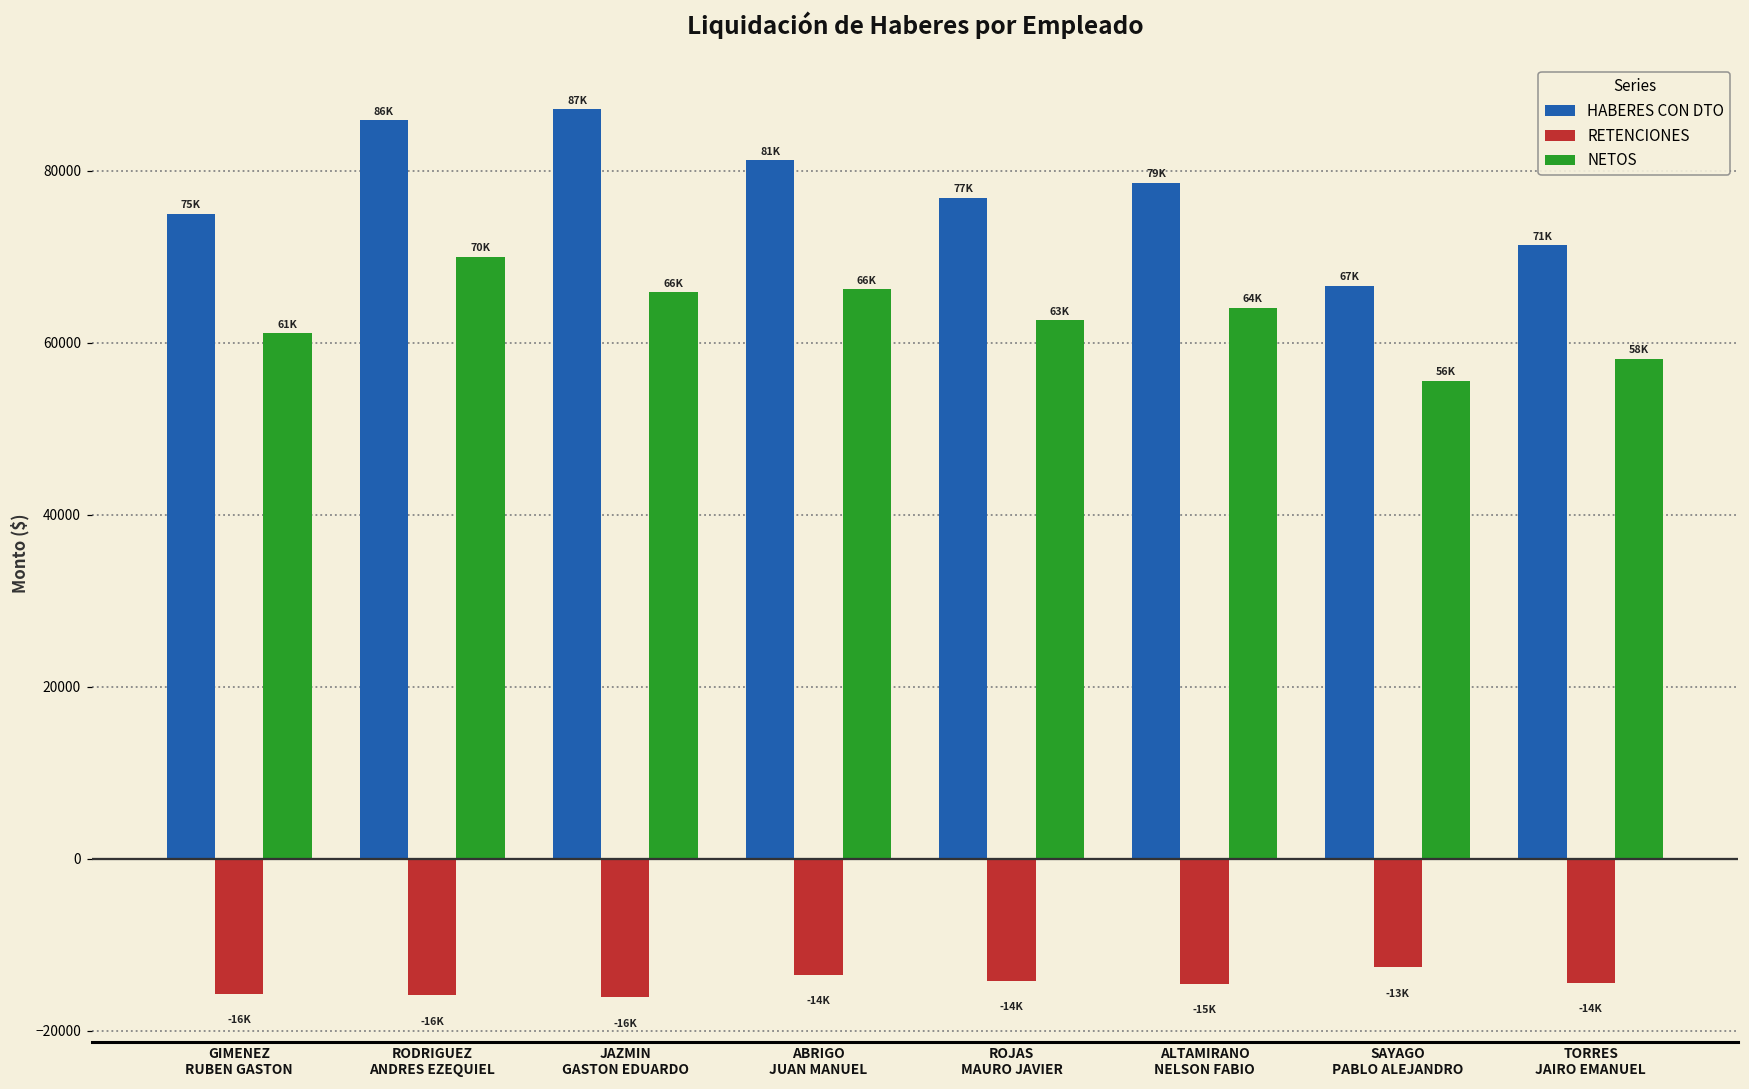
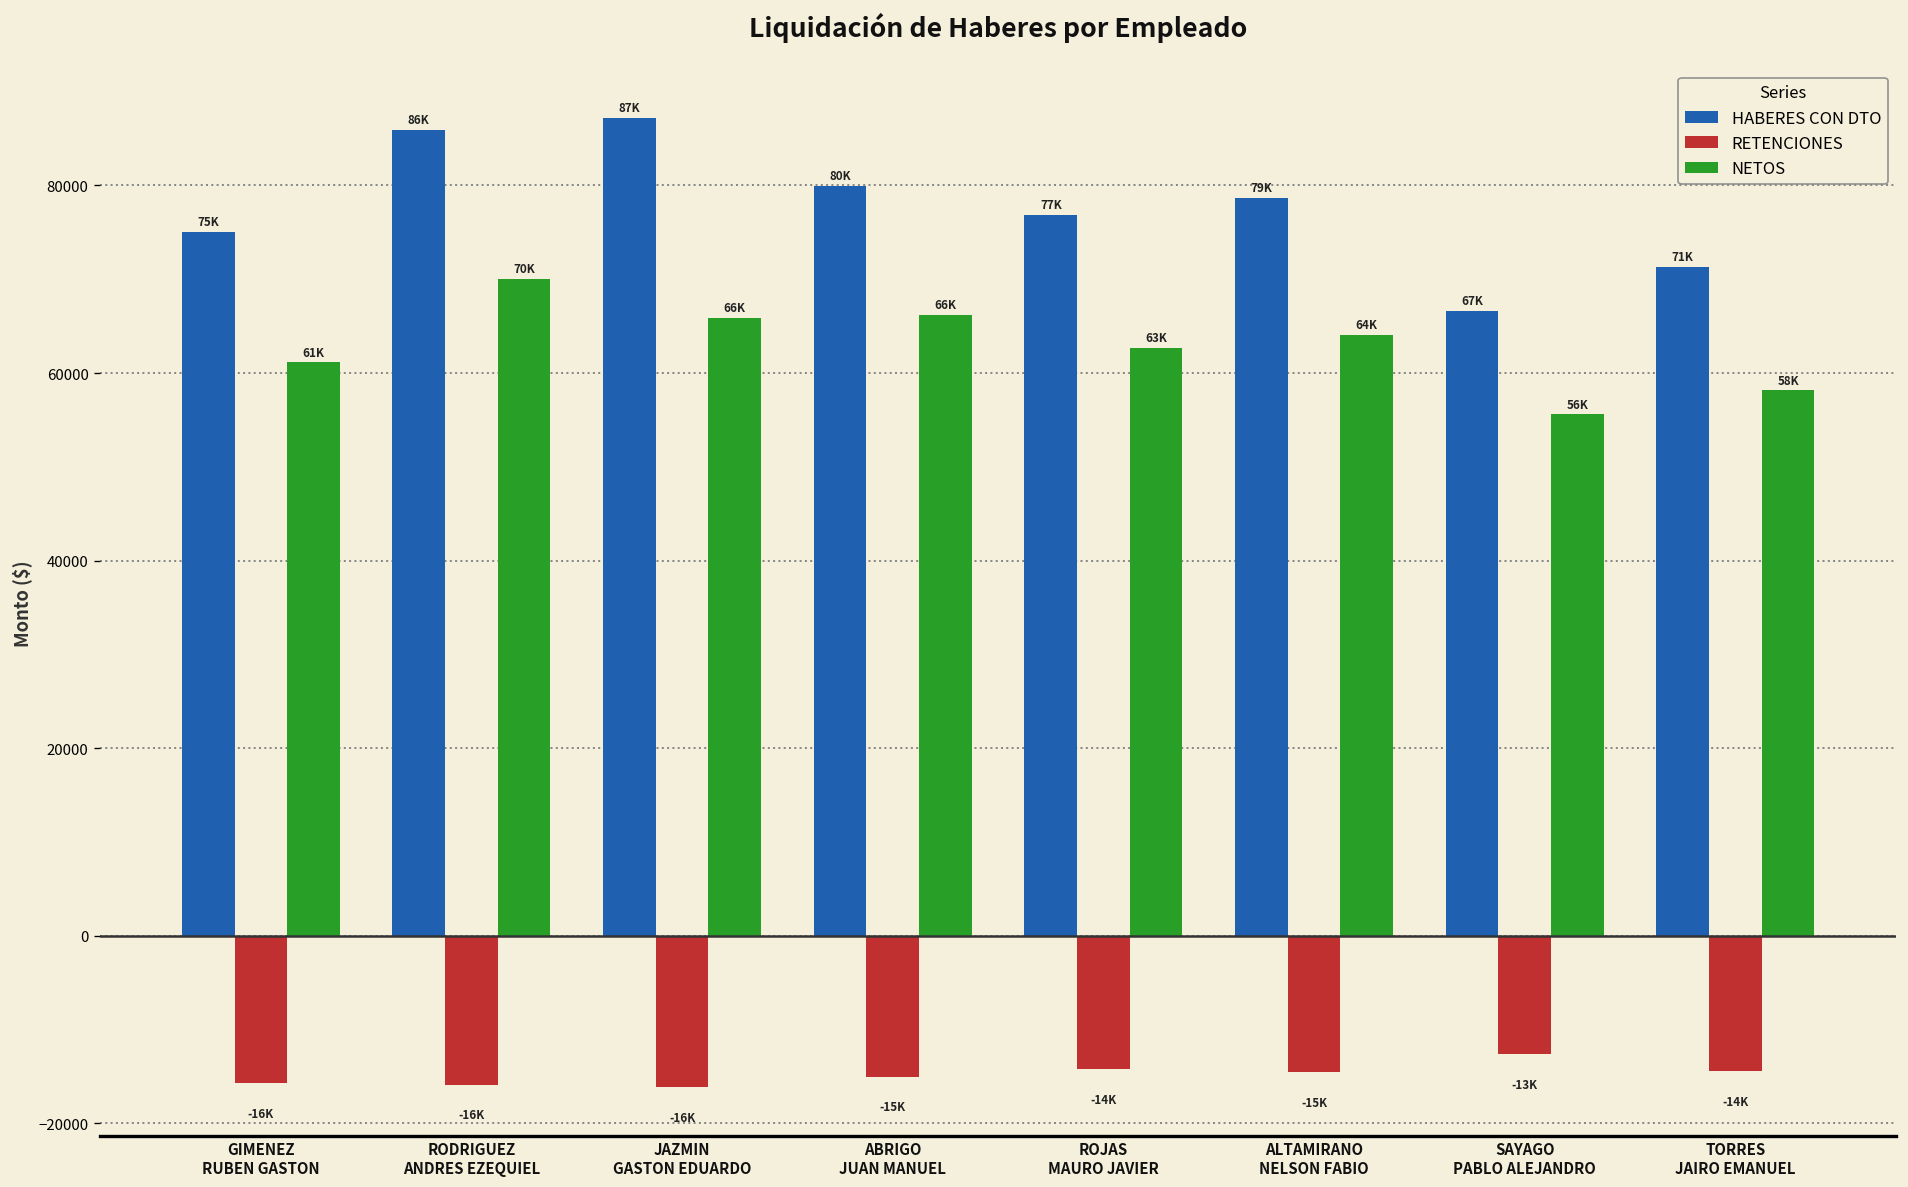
  {
    "HABERES CON DTO": {
      "GIMENEZ RUBEN GASTON": "75K",
      "RODRIGUEZ ANDRES EZEQUIEL": "86K",
      "JAZMIN GASTON EDUARDO": "87K",
-     "ABRIGO JUAN MANUEL": "81K",
+     "ABRIGO JUAN MANUEL": "80K",
      "ROJAS MAURO JAVIER": "77K",
      "ALTAMIRANO NELSON FABIO": "79K",
      "SAYAGO PABLO ALEJANDRO": "67K",
      "TORRES JAIRO EMANUEL": "71K"
    },
    "RETENCIONES": {
      "GIMENEZ RUBEN GASTON": "-16K",
      "RODRIGUEZ ANDRES EZEQUIEL": "-16K",
      "JAZMIN GASTON EDUARDO": "-16K",
-     "ABRIGO JUAN MANUEL": "-14K",
+     "ABRIGO JUAN MANUEL": "-15K",
      "ROJAS MAURO JAVIER": "-14K",
      "ALTAMIRANO NELSON FABIO": "-15K",
      "SAYAGO PABLO ALEJANDRO": "-13K",
      "TORRES JAIRO EMANUEL": "-14K"
    },
    "NETOS": {
      "GIMENEZ RUBEN GASTON": "61K",
      "RODRIGUEZ ANDRES EZEQUIEL": "70K",
      "JAZMIN GASTON EDUARDO": "66K",
      "ABRIGO JUAN MANUEL": "66K",
      "ROJAS MAURO JAVIER": "63K",
      "ALTAMIRANO NELSON FABIO": "64K",
      "SAYAGO PABLO ALEJANDRO": "56K",
      "TORRES JAIRO EMANUEL": "58K"
    }
  }
